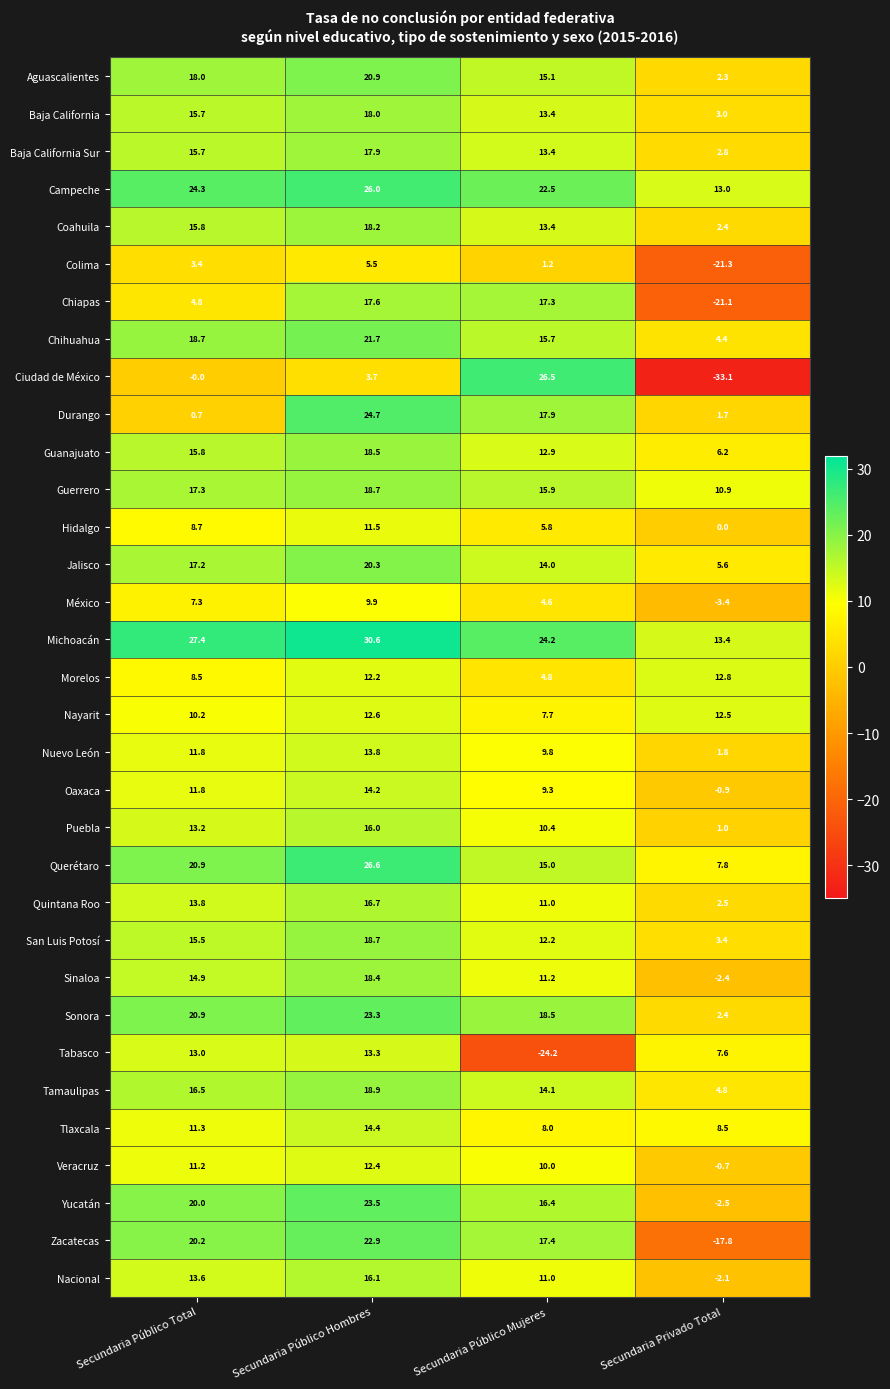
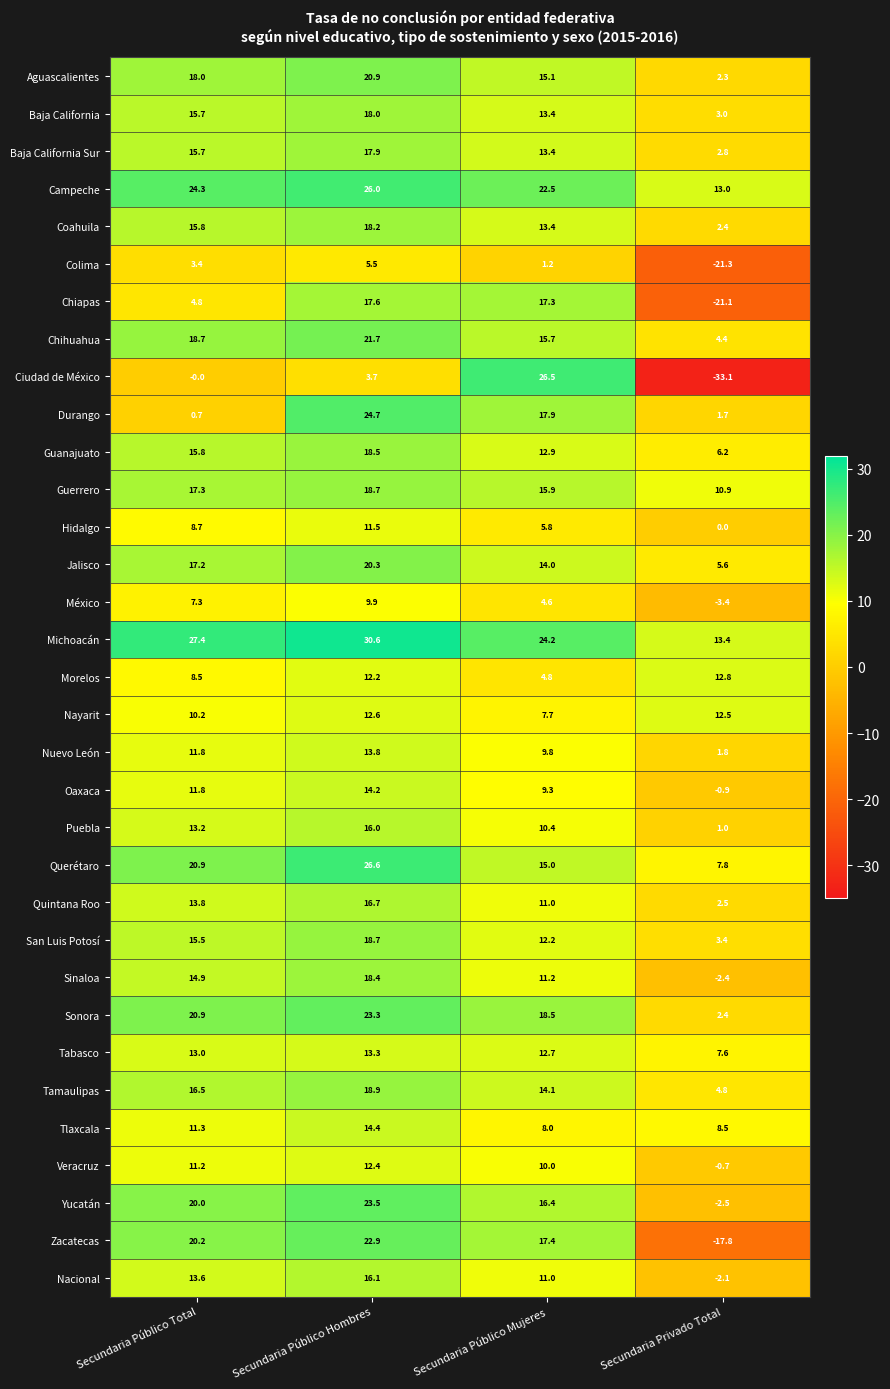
  {
    "Aguascalientes": {
      "Secundaria Público Total": 18.0,
      "Secundaria Público Hombres": 20.9,
      "Secundaria Público Mujeres": 15.1,
      "Secundaria Privado Total": 2.3
    },
    "Baja California": {
      "Secundaria Público Total": 15.7,
      "Secundaria Público Hombres": 18.0,
      "Secundaria Público Mujeres": 13.4,
      "Secundaria Privado Total": 3.0
    },
    "Baja California Sur": {
      "Secundaria Público Total": 15.7,
      "Secundaria Público Hombres": 17.9,
      "Secundaria Público Mujeres": 13.4,
      "Secundaria Privado Total": 2.8
    },
    "Campeche": {
      "Secundaria Público Total": 24.3,
      "Secundaria Público Hombres": 26.0,
      "Secundaria Público Mujeres": 22.5,
      "Secundaria Privado Total": 13.0
    },
    "Coahuila": {
      "Secundaria Público Total": 15.8,
      "Secundaria Público Hombres": 18.2,
      "Secundaria Público Mujeres": 13.4,
      "Secundaria Privado Total": 2.4
    },
    "Colima": {
      "Secundaria Público Total": 3.4,
      "Secundaria Público Hombres": 5.5,
      "Secundaria Público Mujeres": 1.2,
      "Secundaria Privado Total": -21.3
    },
    "Chiapas": {
      "Secundaria Público Total": 4.8,
      "Secundaria Público Hombres": 17.6,
      "Secundaria Público Mujeres": 17.3,
      "Secundaria Privado Total": -21.1
    },
    "Chihuahua": {
      "Secundaria Público Total": 18.7,
      "Secundaria Público Hombres": 21.7,
      "Secundaria Público Mujeres": 15.7,
      "Secundaria Privado Total": 4.4
    },
    "Ciudad de México": {
      "Secundaria Público Total": -0.0,
      "Secundaria Público Hombres": 3.7,
      "Secundaria Público Mujeres": 26.5,
      "Secundaria Privado Total": -33.1
    },
    "Durango": {
      "Secundaria Público Total": 0.7,
      "Secundaria Público Hombres": 24.7,
      "Secundaria Público Mujeres": 17.9,
      "Secundaria Privado Total": 1.7
    },
    "Guanajuato": {
      "Secundaria Público Total": 15.8,
      "Secundaria Público Hombres": 18.5,
      "Secundaria Público Mujeres": 12.9,
      "Secundaria Privado Total": 6.2
    },
    "Guerrero": {
      "Secundaria Público Total": 17.3,
      "Secundaria Público Hombres": 18.7,
      "Secundaria Público Mujeres": 15.9,
      "Secundaria Privado Total": 10.9
    },
    "Hidalgo": {
      "Secundaria Público Total": 8.7,
      "Secundaria Público Hombres": 11.5,
      "Secundaria Público Mujeres": 5.8,
      "Secundaria Privado Total": 0.0
    },
    "Jalisco": {
      "Secundaria Público Total": 17.2,
      "Secundaria Público Hombres": 20.3,
      "Secundaria Público Mujeres": 14.0,
      "Secundaria Privado Total": 5.6
    },
    "México": {
      "Secundaria Público Total": 7.3,
      "Secundaria Público Hombres": 9.9,
      "Secundaria Público Mujeres": 4.6,
      "Secundaria Privado Total": -3.4
    },
    "Michoacán": {
      "Secundaria Público Total": 27.4,
      "Secundaria Público Hombres": 30.6,
      "Secundaria Público Mujeres": 24.2,
      "Secundaria Privado Total": 13.4
    },
    "Morelos": {
      "Secundaria Público Total": 8.5,
      "Secundaria Público Hombres": 12.2,
      "Secundaria Público Mujeres": 4.8,
      "Secundaria Privado Total": 12.8
    },
    "Nayarit": {
      "Secundaria Público Total": 10.2,
      "Secundaria Público Hombres": 12.6,
      "Secundaria Público Mujeres": 7.7,
      "Secundaria Privado Total": 12.5
    },
    "Nuevo León": {
      "Secundaria Público Total": 11.8,
      "Secundaria Público Hombres": 13.8,
      "Secundaria Público Mujeres": 9.8,
      "Secundaria Privado Total": 1.8
    },
    "Oaxaca": {
      "Secundaria Público Total": 11.8,
      "Secundaria Público Hombres": 14.2,
      "Secundaria Público Mujeres": 9.3,
      "Secundaria Privado Total": -0.9
    },
    "Puebla": {
      "Secundaria Público Total": 13.2,
      "Secundaria Público Hombres": 16.0,
      "Secundaria Público Mujeres": 10.4,
      "Secundaria Privado Total": 1.0
    },
    "Querétaro": {
      "Secundaria Público Total": 20.9,
      "Secundaria Público Hombres": 26.6,
      "Secundaria Público Mujeres": 15.0,
      "Secundaria Privado Total": 7.8
    },
    "Quintana Roo": {
      "Secundaria Público Total": 13.8,
      "Secundaria Público Hombres": 16.7,
      "Secundaria Público Mujeres": 11.0,
      "Secundaria Privado Total": 2.5
    },
    "San Luis Potosí": {
      "Secundaria Público Total": 15.5,
      "Secundaria Público Hombres": 18.7,
      "Secundaria Público Mujeres": 12.2,
      "Secundaria Privado Total": 3.4
    },
    "Sinaloa": {
      "Secundaria Público Total": 14.9,
      "Secundaria Público Hombres": 18.4,
      "Secundaria Público Mujeres": 11.2,
      "Secundaria Privado Total": -2.4
    },
    "Sonora": {
      "Secundaria Público Total": 20.9,
      "Secundaria Público Hombres": 23.3,
      "Secundaria Público Mujeres": 18.5,
      "Secundaria Privado Total": 2.4
    },
    "Tabasco": {
      "Secundaria Público Total": 13.0,
      "Secundaria Público Hombres": 13.3,
-     "Secundaria Público Mujeres": -24.2,
+     "Secundaria Público Mujeres": 12.7,
      "Secundaria Privado Total": 7.6
    },
    "Tamaulipas": {
      "Secundaria Público Total": 16.5,
      "Secundaria Público Hombres": 18.9,
      "Secundaria Público Mujeres": 14.1,
      "Secundaria Privado Total": 4.8
    },
    "Tlaxcala": {
      "Secundaria Público Total": 11.3,
      "Secundaria Público Hombres": 14.4,
      "Secundaria Público Mujeres": 8.0,
      "Secundaria Privado Total": 8.5
    },
    "Veracruz": {
      "Secundaria Público Total": 11.2,
      "Secundaria Público Hombres": 12.4,
      "Secundaria Público Mujeres": 10.0,
      "Secundaria Privado Total": -0.7
    },
    "Yucatán": {
      "Secundaria Público Total": 20.0,
      "Secundaria Público Hombres": 23.5,
      "Secundaria Público Mujeres": 16.4,
      "Secundaria Privado Total": -2.5
    },
    "Zacatecas": {
      "Secundaria Público Total": 20.2,
      "Secundaria Público Hombres": 22.9,
      "Secundaria Público Mujeres": 17.4,
      "Secundaria Privado Total": -17.8
    },
    "Nacional": {
      "Secundaria Público Total": 13.6,
      "Secundaria Público Hombres": 16.1,
      "Secundaria Público Mujeres": 11.0,
      "Secundaria Privado Total": -2.1
    }
  }
